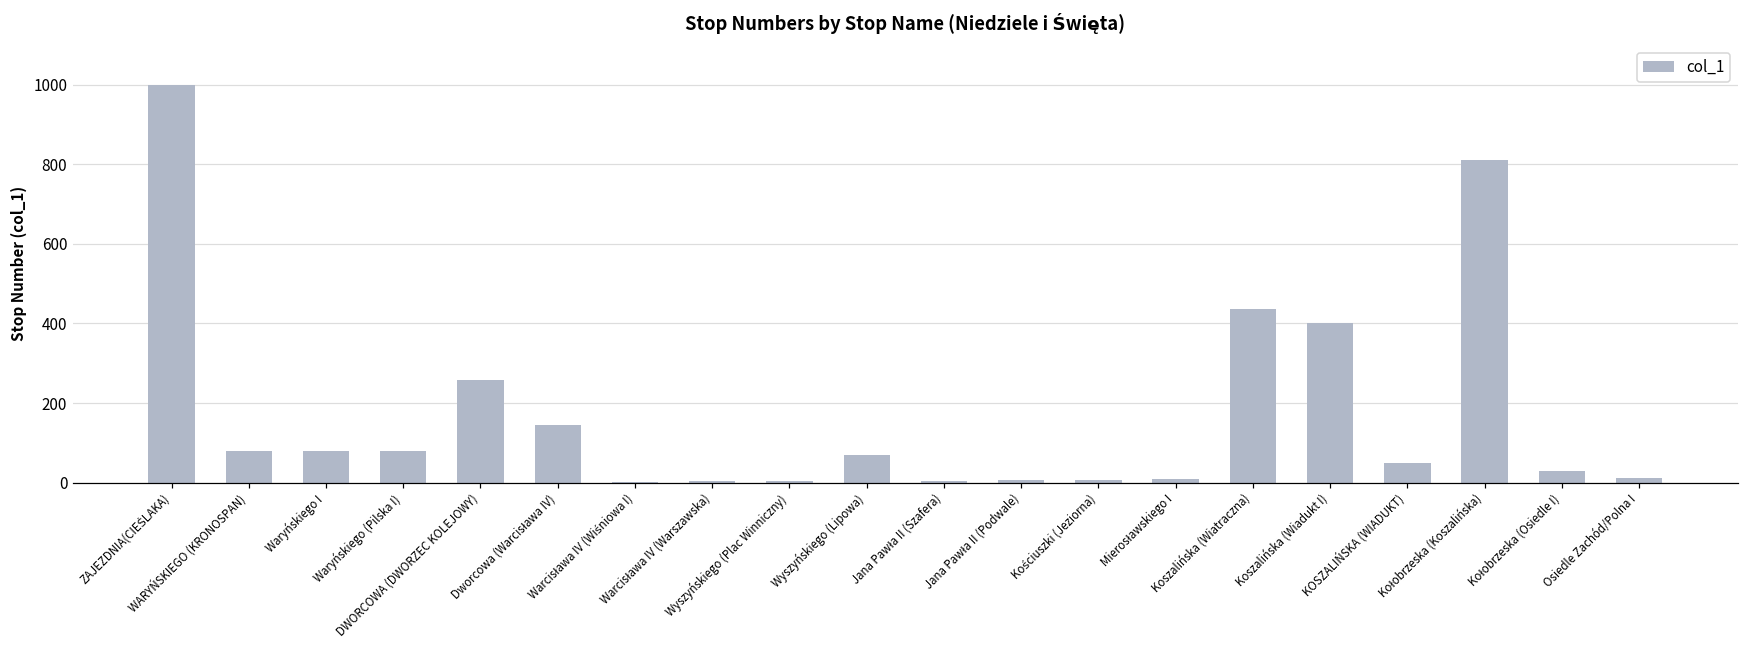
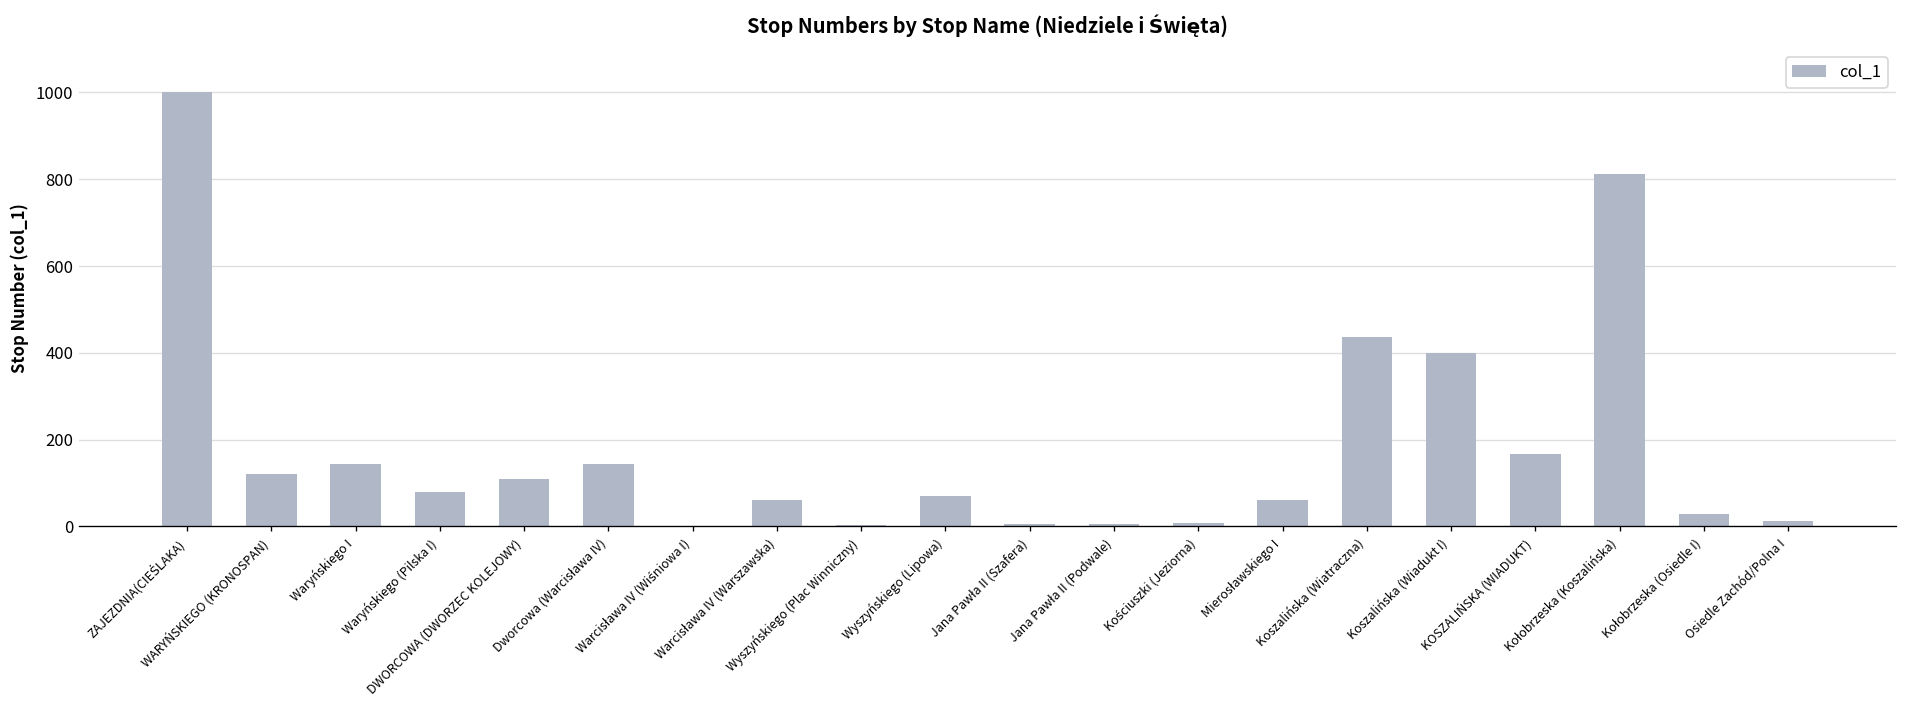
  {
    "ZAJEZDNIA(CIEŚLAKA)": 1000,
-   "WARYŃSKIEGO (KRONOSPAN)": 80,
-   "Waryńskiego I": 80,
+   "WARYŃSKIEGO (KRONOSPAN)": 120,
+   "Waryńskiego I": 140,
    "Waryńskiego (Pilska I)": 80,
-   "DWORCOWA (DWORZEC KOLEJOWY)": 260,
+   "DWORCOWA (DWORZEC KOLEJOWY)": 110,
    "Dworcowa (Warcisława IV)": 150,
-   "Warcisława IV (Warszawska)": 0,
+   "Warcisława IV (Warszawska)": 60,
    "Wyszyńskiego (Lipowa)": 70,
    "Kościuszki (Jeziorna)": 10,
-   "Mierosławskiego I": 10,
+   "Mierosławskiego I": 60,
    "Koszalińska (Wiatraczna)": 440,
    "Koszalińska (Wiadukt I)": 400,
-   "KOSZALIŃSKA (WIADUKT)": 50,
+   "KOSZALIŃSKA (WIADUKT)": 170,
    "Kołobrzeska (Koszalińska)": 810,
    "Kołobrzeska (Osiedle I)": 30,
    "Osiedle Zachód/Polna I": 10
  }
